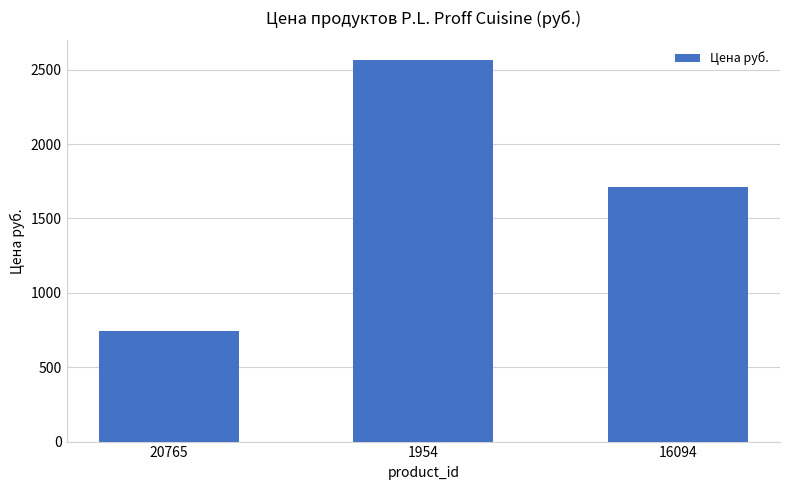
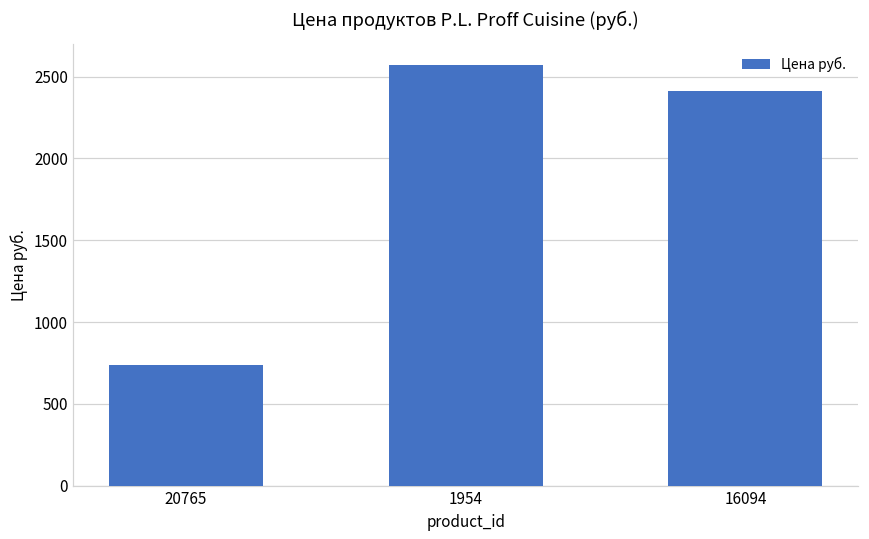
  {
    "20765": 740,
    "1954": 2570,
-   "16094": 1710
+   "16094": 2410
  }
